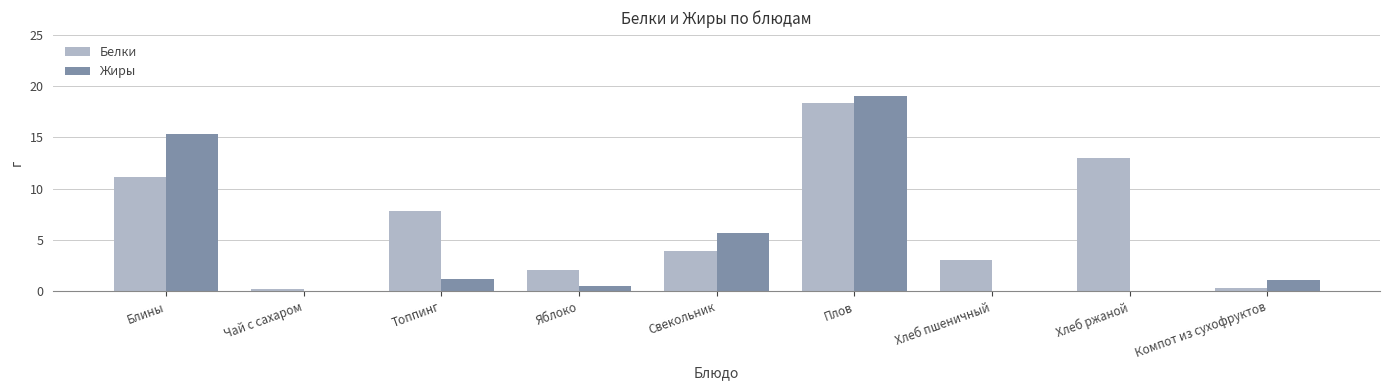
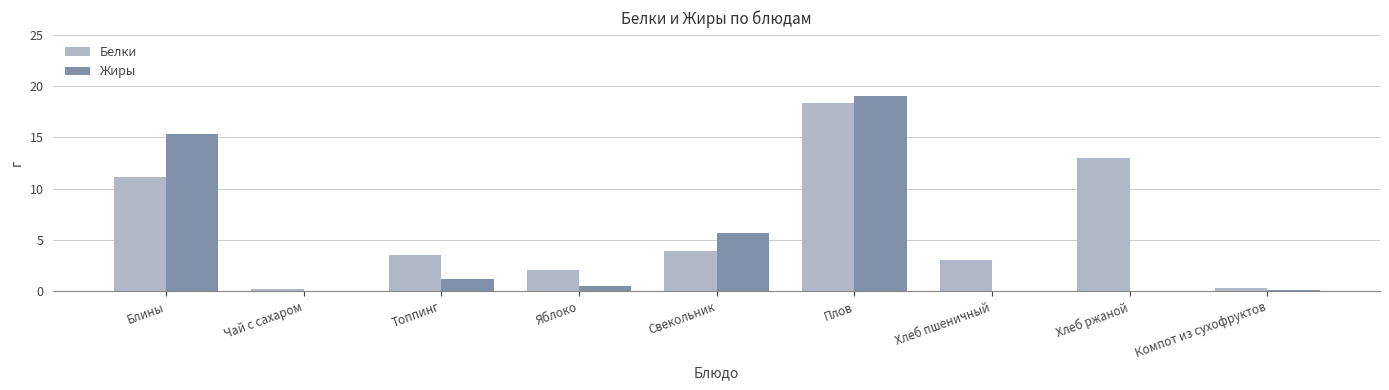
  {
    "Белки": {
      "Блины": 11.1,
-     "Топпинг": 7.8,
+     "Топпинг": 3.5,
      "Яблоко": 2.1,
      "Свекольник": 3.9,
      "Плов": 18.3,
      "Хлеб пшеничный": 3.0,
      "Хлеб ржаной": 13.0,
      "Компот из сухофруктов": 0.3
    },
    "Жиры": {
      "Блины": 15.3,
      "Чай с сахаром": 0.0,
      "Топпинг": 1.2,
      "Яблоко": 0.5,
      "Свекольник": 5.7,
      "Плов": 19.0,
      "Хлеб пшеничный": 0.0,
      "Хлеб ржаной": 0.0,
-     "Компот из сухофруктов": 1.1
+     "Компот из сухофруктов": 0.1
    }
  }
